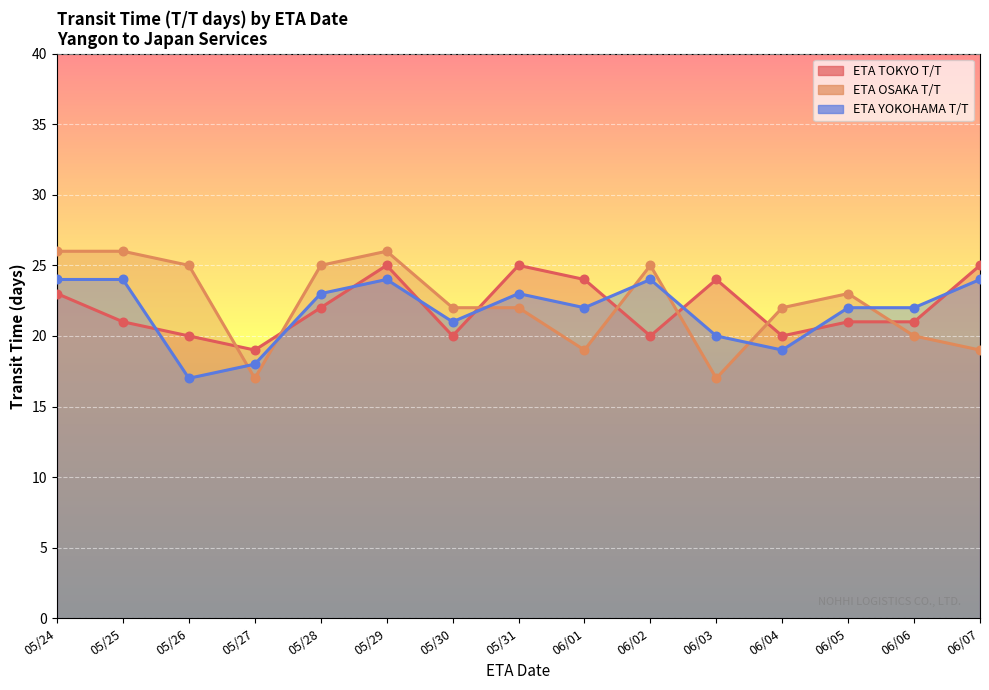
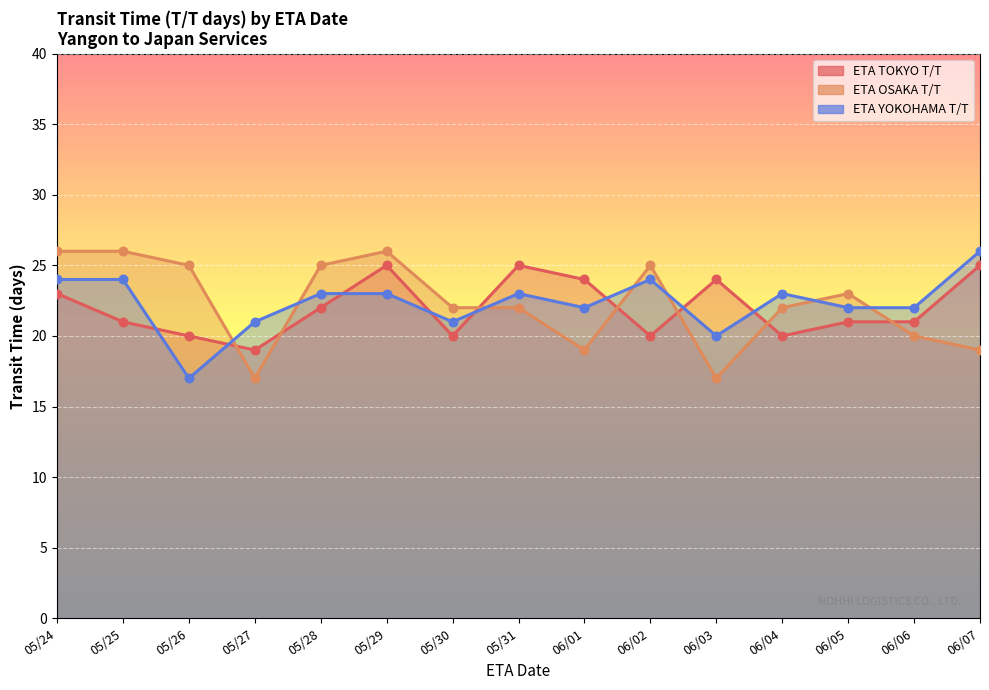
  {
    "ETA YOKOHAMA T/T": {
      "05/24": 24,
      "05/25": 24,
      "05/26": 17,
-     "05/27": 18,
+     "05/27": 21,
      "05/28": 23,
-     "05/29": 24,
+     "05/29": 23,
      "05/30": 21,
      "05/31": 23,
      "06/01": 22,
      "06/02": 24,
      "06/03": 20,
-     "06/04": 19,
+     "06/04": 23,
      "06/05": 22,
      "06/06": 22,
-     "06/07": 24
+     "06/07": 26
    }
  }
